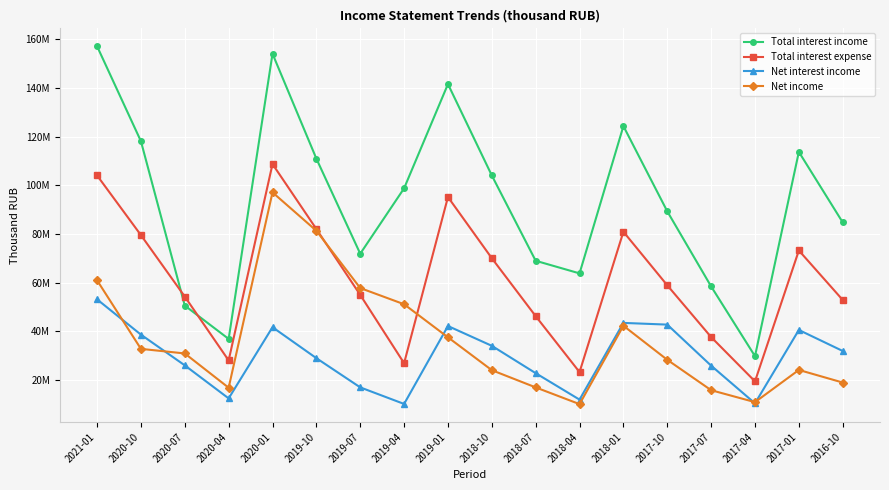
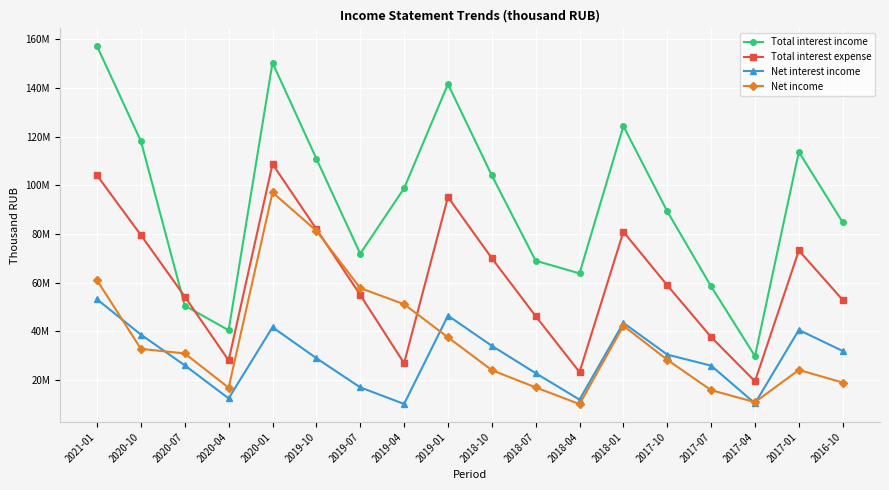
  {
    "Total interest income": {
      "2021-01": 157000000,
      "2020-10": 118000000,
      "2020-07": 51000000,
-     "2020-04": 37000000,
-     "2020-01": 154000000,
+     "2020-04": 40000000,
+     "2020-01": 150000000,
      "2019-10": 111000000,
      "2019-07": 72000000,
      "2019-04": 99000000,
      "2019-01": 142000000,
      "2018-10": 104000000,
      "2018-07": 69000000,
      "2018-04": 64000000,
      "2018-01": 124000000,
      "2017-10": 89000000,
      "2017-07": 58000000,
      "2017-04": 30000000,
      "2017-01": 114000000,
      "2016-10": 85000000
    },
    "Net interest income": {
      "2021-01": 53000000,
      "2020-10": 39000000,
      "2020-07": 26000000,
      "2020-04": 12000000,
      "2020-01": 42000000,
      "2019-10": 29000000,
      "2019-07": 17000000,
      "2019-04": 10000000,
-     "2019-01": 42000000,
+     "2019-01": 46000000,
      "2018-10": 34000000,
      "2018-07": 23000000,
      "2018-04": 12000000,
      "2018-01": 43000000,
-     "2017-10": 43000000,
+     "2017-10": 30000000,
      "2017-07": 26000000,
      "2017-01": 41000000,
      "2016-10": 32000000
    }
  }
